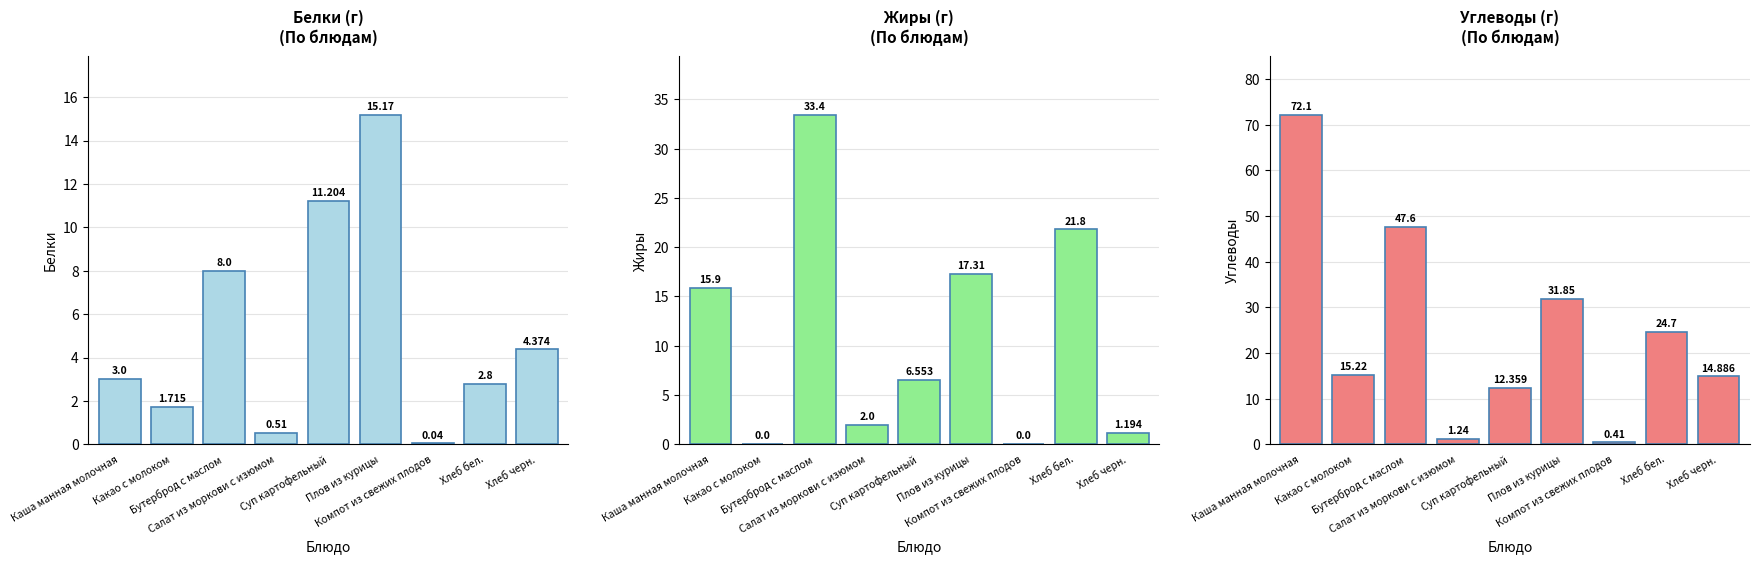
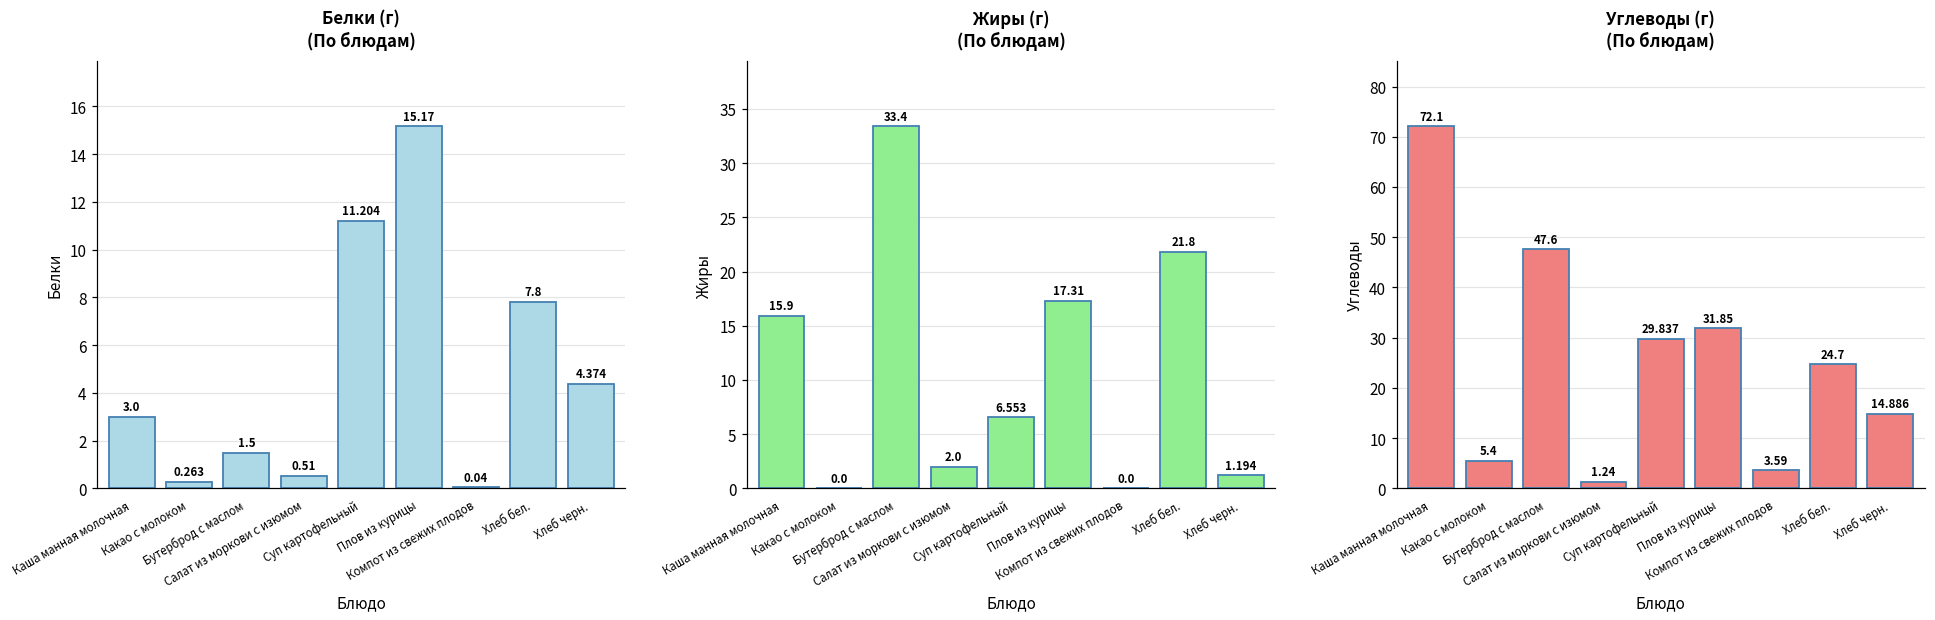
  {
    "Белки (г) (По блюдам)": {
      "Каша манная молочная": 3.0,
-     "Какао с молоком": 1.715,
-     "Бутерброд с маслом": 8.0,
+     "Какао с молоком": 0.263,
+     "Бутерброд с маслом": 1.5,
      "Салат из моркови с изюмом": 0.51,
      "Суп картофельный": 11.204,
      "Плов из курицы": 15.17,
      "Компот из свежих плодов": 0.04,
-     "Хлеб бел.": 2.8,
+     "Хлеб бел.": 7.8,
      "Хлеб черн.": 4.374
    },
    "Жиры (г) (По блюдам)": {
      "Каша манная молочная": 15.9,
      "Какао с молоком": 0.0,
      "Бутерброд с маслом": 33.4,
      "Салат из моркови с изюмом": 2.0,
      "Суп картофельный": 6.553,
      "Плов из курицы": 17.31,
      "Компот из свежих плодов": 0.0,
      "Хлеб бел.": 21.8,
      "Хлеб черн.": 1.194
    },
    "Углеводы (г) (По блюдам)": {
      "Каша манная молочная": 72.1,
-     "Какао с молоком": 15.22,
+     "Какао с молоком": 5.4,
      "Бутерброд с маслом": 47.6,
      "Салат из моркови с изюмом": 1.24,
-     "Суп картофельный": 12.359,
+     "Суп картофельный": 29.837,
      "Плов из курицы": 31.85,
-     "Компот из свежих плодов": 0.41,
+     "Компот из свежих плодов": 3.59,
      "Хлеб бел.": 24.7,
      "Хлеб черн.": 14.886
    }
  }
